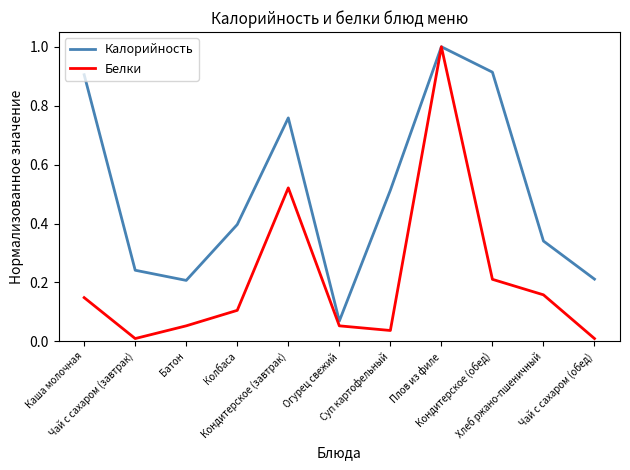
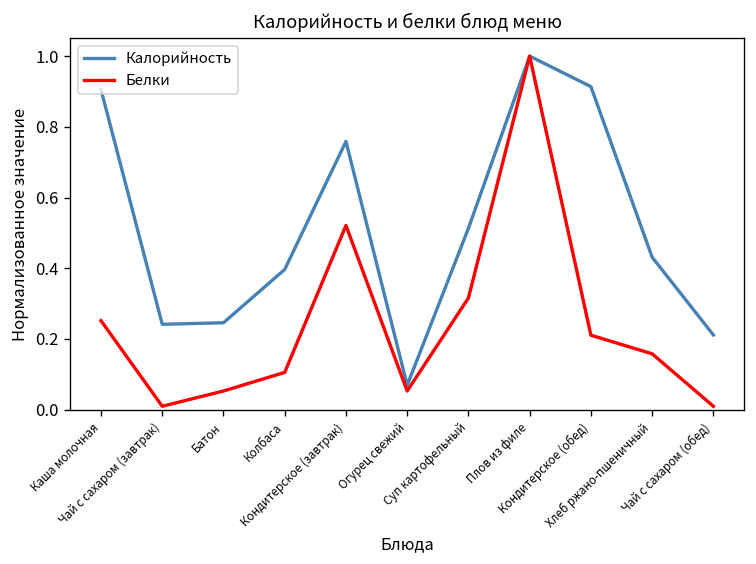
  {
    "Калорийность": {
      "Чай с сахаром (завтрак)": 0.24,
-     "Батон": 0.21,
+     "Батон": 0.25,
      "Колбаса": 0.40,
      "Кондитерское (завтрак)": 0.76,
      "Огурец свежий": 0.07,
      "Суп картофельный": 0.51,
      "Кондитерское (обед)": 0.91,
-     "Хлеб ржано-пшеничный": 0.34,
+     "Хлеб ржано-пшеничный": 0.43,
      "Чай с сахаром (обед)": 0.21
    },
    "Белки": {
-     "Каша молочная": 0.15,
+     "Каша молочная": 0.25,
      "Чай с сахаром (завтрак)": 0.01,
      "Батон": 0.05,
      "Колбаса": 0.11,
      "Кондитерское (завтрак)": 0.52,
      "Огурец свежий": 0.05,
-     "Суп картофельный": 0.04,
+     "Суп картофельный": 0.32,
      "Кондитерское (обед)": 0.21,
      "Хлеб ржано-пшеничный": 0.16,
      "Чай с сахаром (обед)": 0.01
    }
  }
